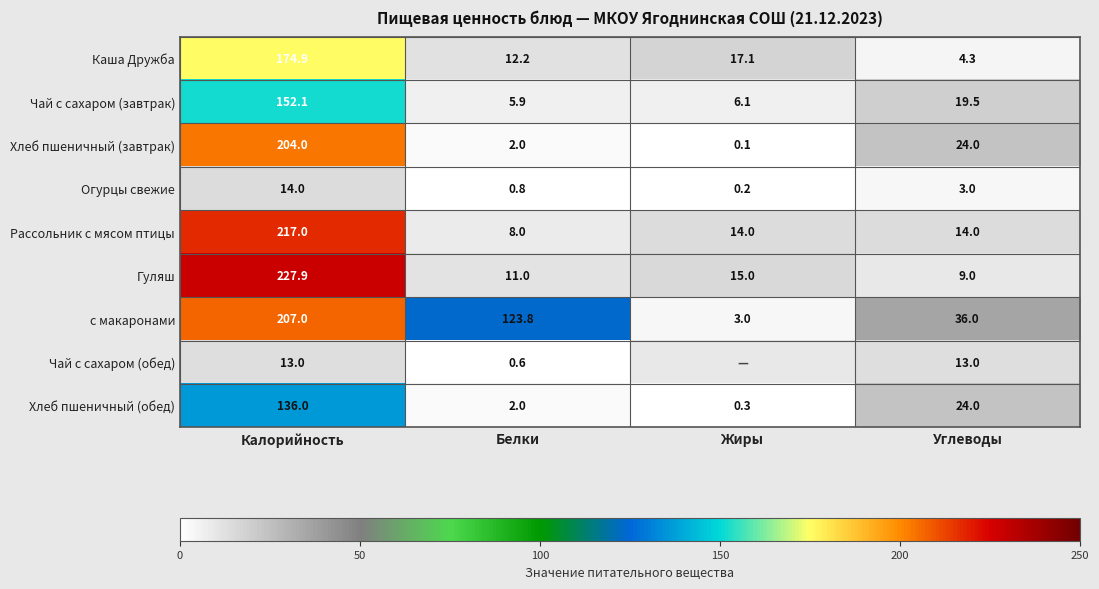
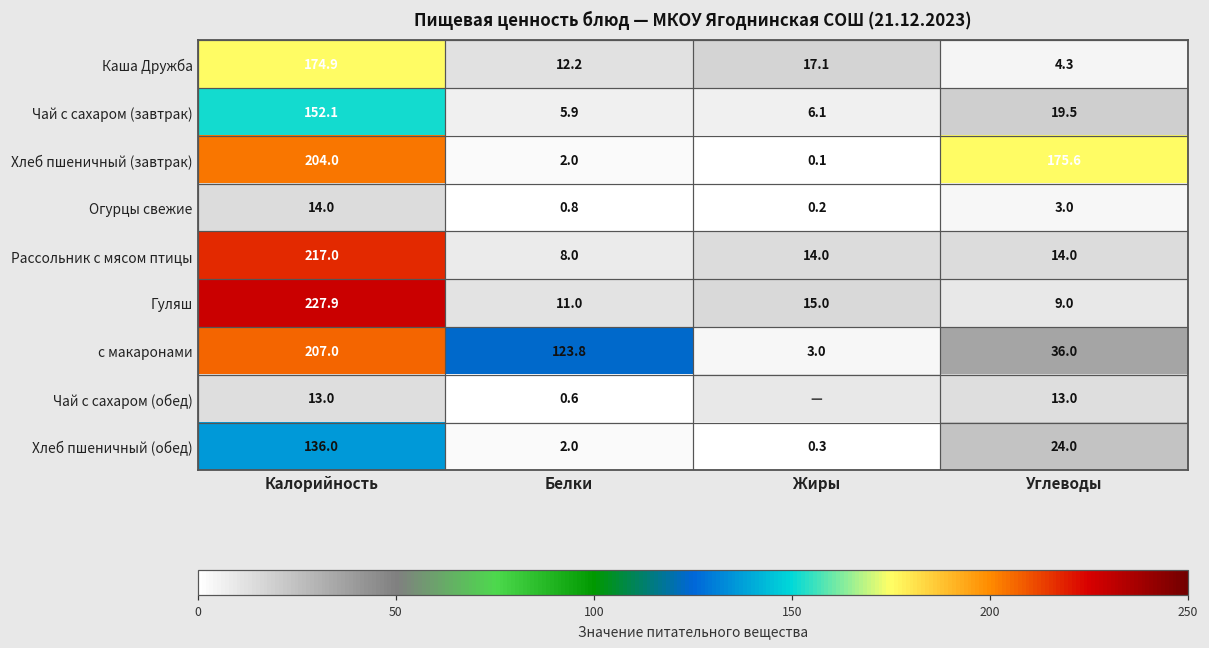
  {
    "Каша Дружба": {
      "Калорийность": 174.9,
      "Белки": 12.2,
      "Жиры": 17.1,
      "Углеводы": 4.3
    },
    "Чай с сахаром (завтрак)": {
      "Калорийность": 152.1,
      "Белки": 5.9,
      "Жиры": 6.1,
      "Углеводы": 19.5
    },
    "Хлеб пшеничный (завтрак)": {
      "Калорийность": 204.0,
      "Белки": 2.0,
      "Жиры": 0.1,
-     "Углеводы": 24.0
+     "Углеводы": 175.6
    },
    "Огурцы свежие": {
      "Калорийность": 14.0,
      "Белки": 0.8,
      "Жиры": 0.2,
      "Углеводы": 3.0
    },
    "Рассольник с мясом птицы": {
      "Калорийность": 217.0,
      "Белки": 8.0,
      "Жиры": 14.0,
      "Углеводы": 14.0
    },
    "Гуляш": {
      "Калорийность": 227.9,
      "Белки": 11.0,
      "Жиры": 15.0,
      "Углеводы": 9.0
    },
    "с макаронами": {
      "Калорийность": 207.0,
      "Белки": 123.8,
      "Жиры": 3.0,
      "Углеводы": 36.0
    },
    "Чай с сахаром (обед)": {
      "Калорийность": 13.0,
      "Белки": 0.6,
      "Углеводы": 13.0
    },
    "Хлеб пшеничный (обед)": {
      "Калорийность": 136.0,
      "Белки": 2.0,
      "Жиры": 0.3,
      "Углеводы": 24.0
    }
  }
